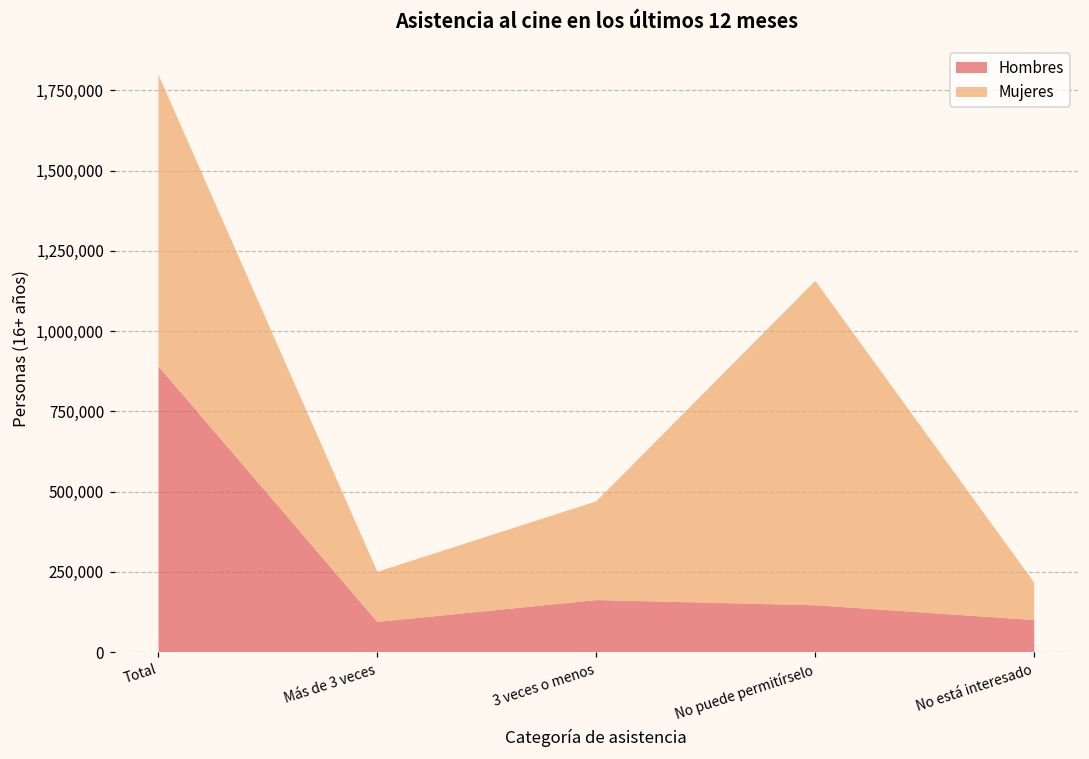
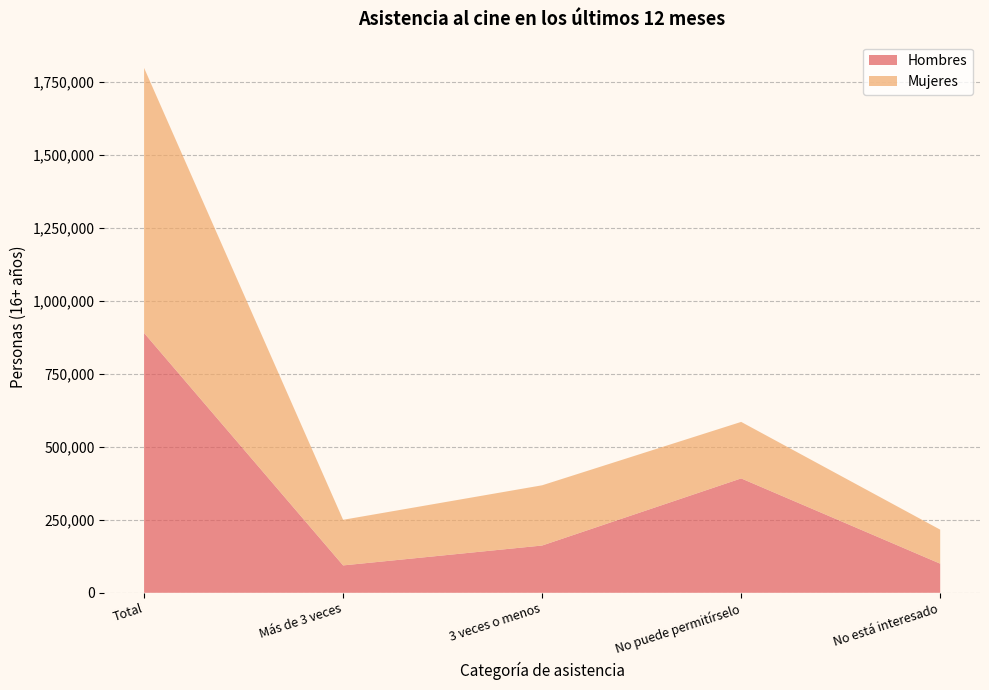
  {
    "Hombres": {
      "Total": "890,000",
      "Más de 3 veces": "90,000",
      "3 veces o menos": "160,000",
-     "No puede permitírselo": "150,000",
+     "No puede permitírselo": "390,000",
      "No está interesado": "100,000"
    },
    "Mujeres": {
      "Total": "910,000",
      "Más de 3 veces": "160,000",
-     "3 veces o menos": "310,000",
-     "No puede permitírselo": "1,010,000",
+     "3 veces o menos": "210,000",
+     "No puede permitírselo": "190,000",
      "No está interesado": "120,000"
    }
  }
